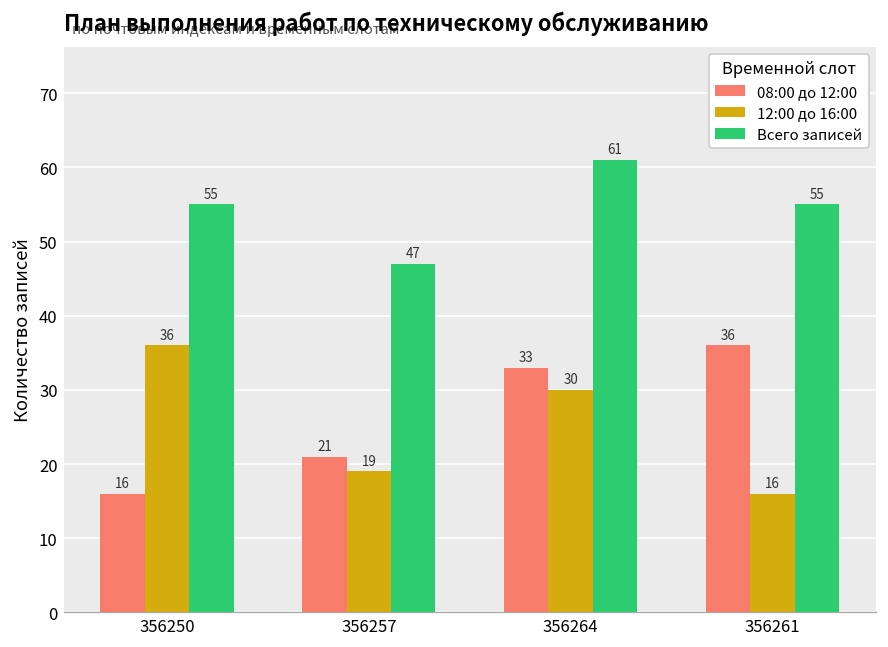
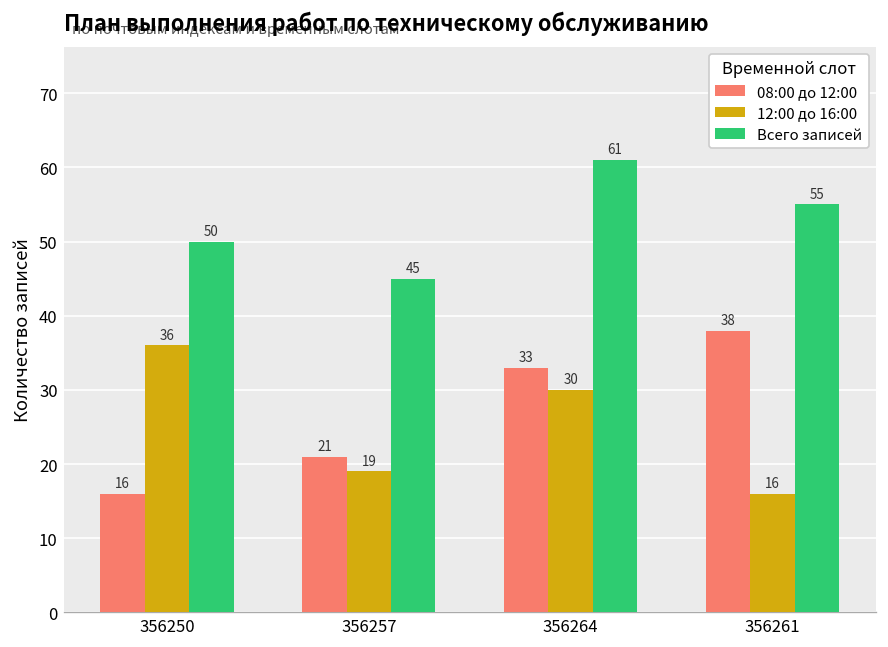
  {
    "08:00 до 12:00": {
      "356250": 16,
      "356257": 21,
      "356264": 33,
-     "356261": 36
+     "356261": 38
    },
    "12:00 до 16:00": {
      "356250": 36,
      "356257": 19,
      "356264": 30,
      "356261": 16
    },
    "Всего записей": {
-     "356250": 55,
-     "356257": 47,
+     "356250": 50,
+     "356257": 45,
      "356264": 61,
      "356261": 55
    }
  }
